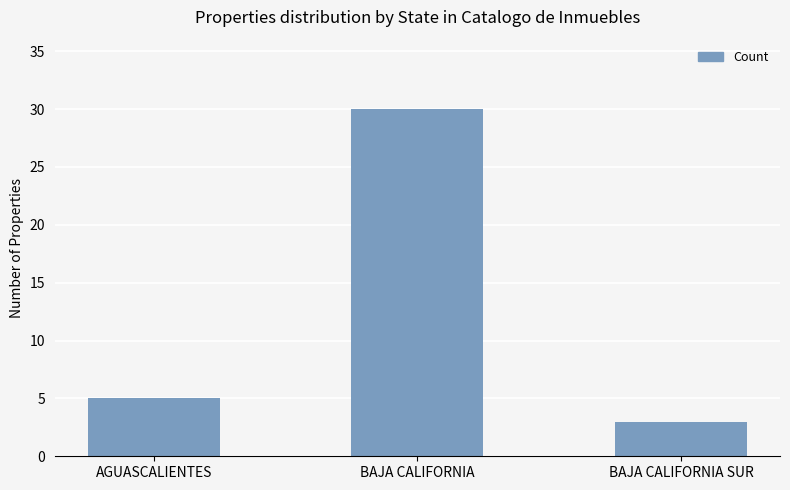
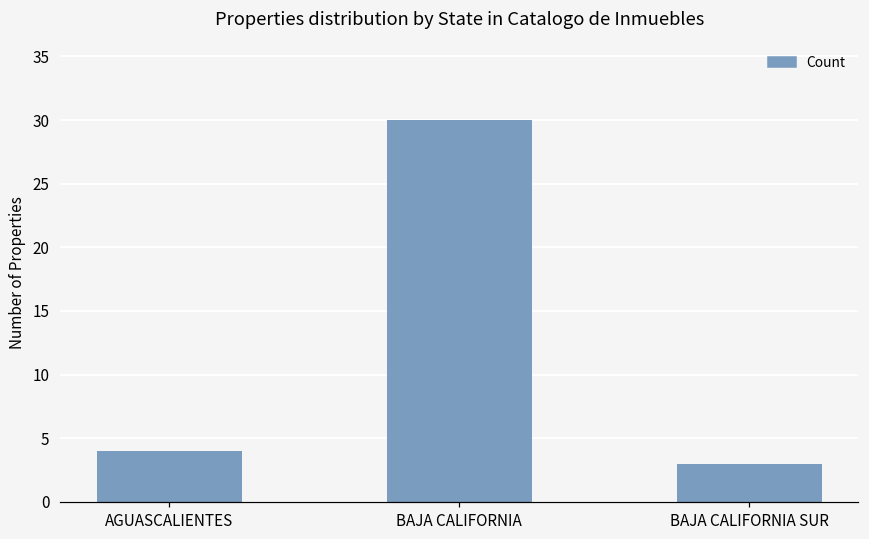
  {
-   "AGUASCALIENTES": 5,
+   "AGUASCALIENTES": 4,
    "BAJA CALIFORNIA": 30,
    "BAJA CALIFORNIA SUR": 3
  }
